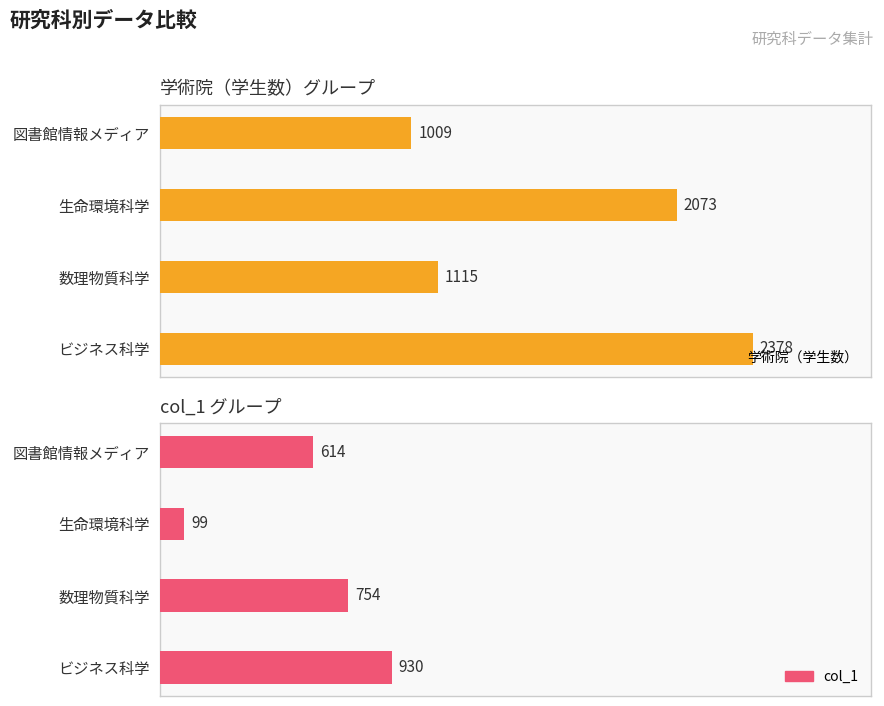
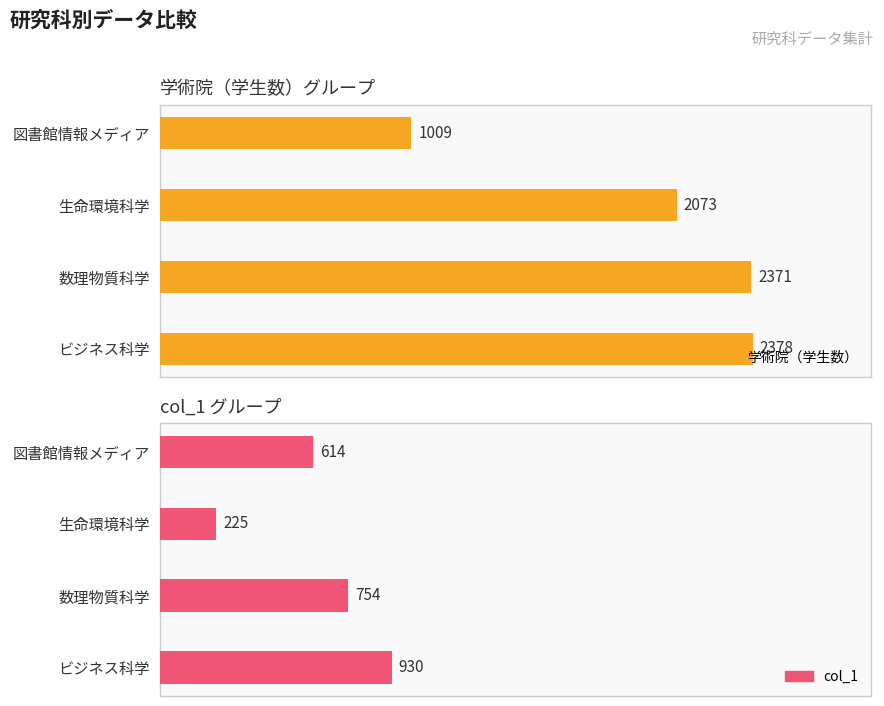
  {
    "学術院（学生数）グループ": {
      "図書館情報メディア": 1009,
      "生命環境科学": 2073,
-     "数理物質科学": 1115,
+     "数理物質科学": 2371,
      "ビジネス科学": 2378
    },
    "col_1 グループ": {
      "図書館情報メディア": 614,
-     "生命環境科学": 99,
+     "生命環境科学": 225,
      "数理物質科学": 754,
      "ビジネス科学": 930
    }
  }
